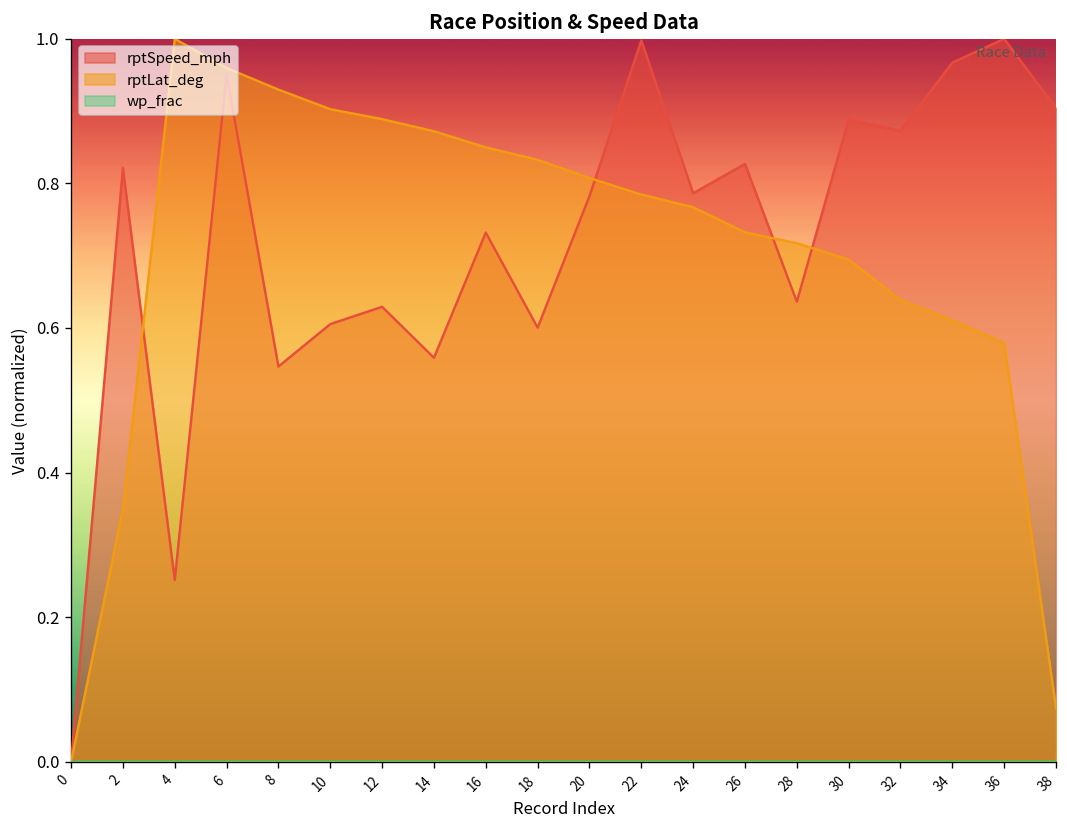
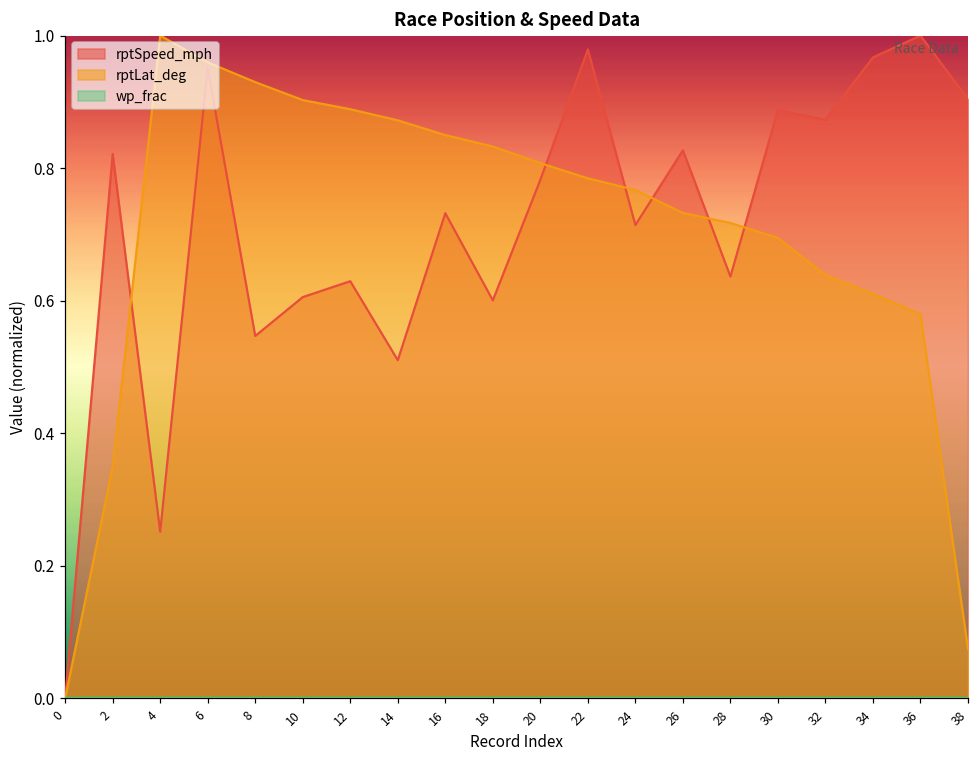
  {
    "rptSpeed_mph": {
      "2": 0.82,
      "4": 0.25,
      "8": 0.55,
      "10": 0.61,
      "12": 0.63,
-     "14": 0.56,
+     "14": 0.51,
      "16": 0.73,
      "18": 0.60,
      "20": 0.78,
-     "22": 1.00,
-     "24": 0.79,
+     "22": 0.98,
+     "24": 0.71,
      "26": 0.83,
      "28": 0.64,
      "30": 0.89,
      "32": 0.87,
      "34": 0.97,
      "36": 1.00,
      "38": 0.90
    },
    "rptLat_deg": {
      "2": 0.35,
      "4": 1.00,
      "8": 0.93,
      "10": 0.90,
      "12": 0.89,
      "14": 0.87,
      "16": 0.85,
      "18": 0.83,
      "20": 0.81,
      "22": 0.78,
      "24": 0.77,
      "26": 0.73,
      "28": 0.72,
      "30": 0.69,
      "32": 0.64,
      "34": 0.61,
      "36": 0.58,
      "38": 0.07
    },
    "wp_frac": {
      "2": 0.00,
      "4": 0.00,
      "6": 0.00,
      "8": 0.00,
      "10": 0.00,
      "12": 0.00,
      "14": 0.00,
      "16": 0.00,
      "18": 0.00,
      "20": 0.00,
      "22": 0.00,
      "24": 0.00,
      "26": 0.00,
      "28": 0.00,
      "30": 0.00,
      "32": 0.00,
      "34": 0.00,
      "36": 0.00,
      "38": 0.00
    }
  }
